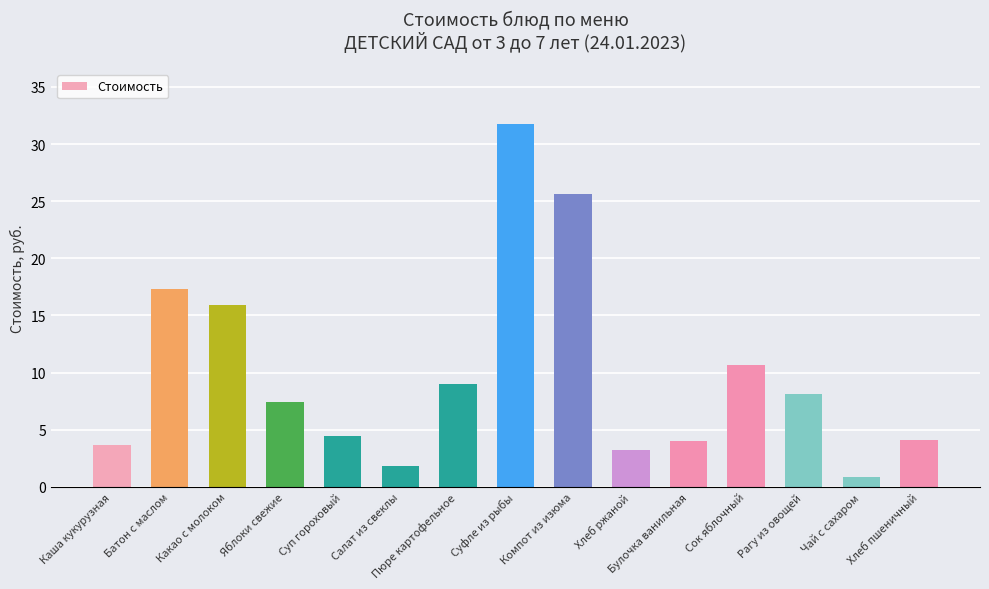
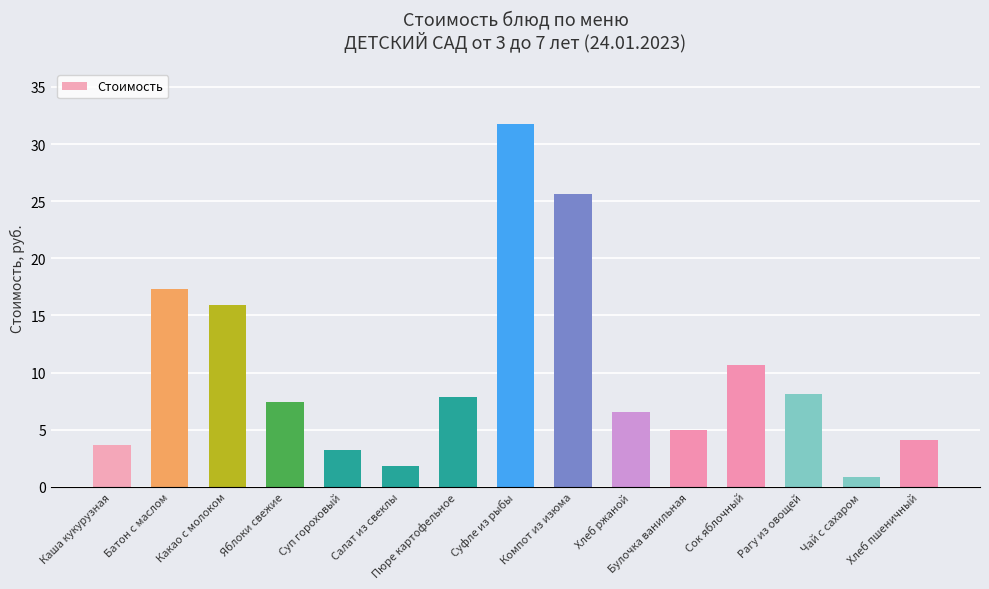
  {
    "Каша кукурузная": 3.6,
    "Батон с маслом": 17.3,
    "Какао с молоком": 15.9,
    "Яблоки свежие": 7.4,
-   "Суп гороховый": 4.5,
+   "Суп гороховый": 3.2,
    "Салат из свеклы": 1.8,
-   "Пюре картофельное": 9.0,
+   "Пюре картофельное": 7.9,
    "Суфле из рыбы": 31.8,
    "Компот из изюма": 25.7,
-   "Хлеб ржаной": 3.2,
-   "Булочка ванильная": 4.1,
+   "Хлеб ржаной": 6.5,
+   "Булочка ванильная": 4.9,
    "Сок яблочный": 10.7,
    "Рагу из овощей": 8.1,
    "Чай с сахаром": 0.8,
    "Хлеб пшеничный": 4.1
  }
